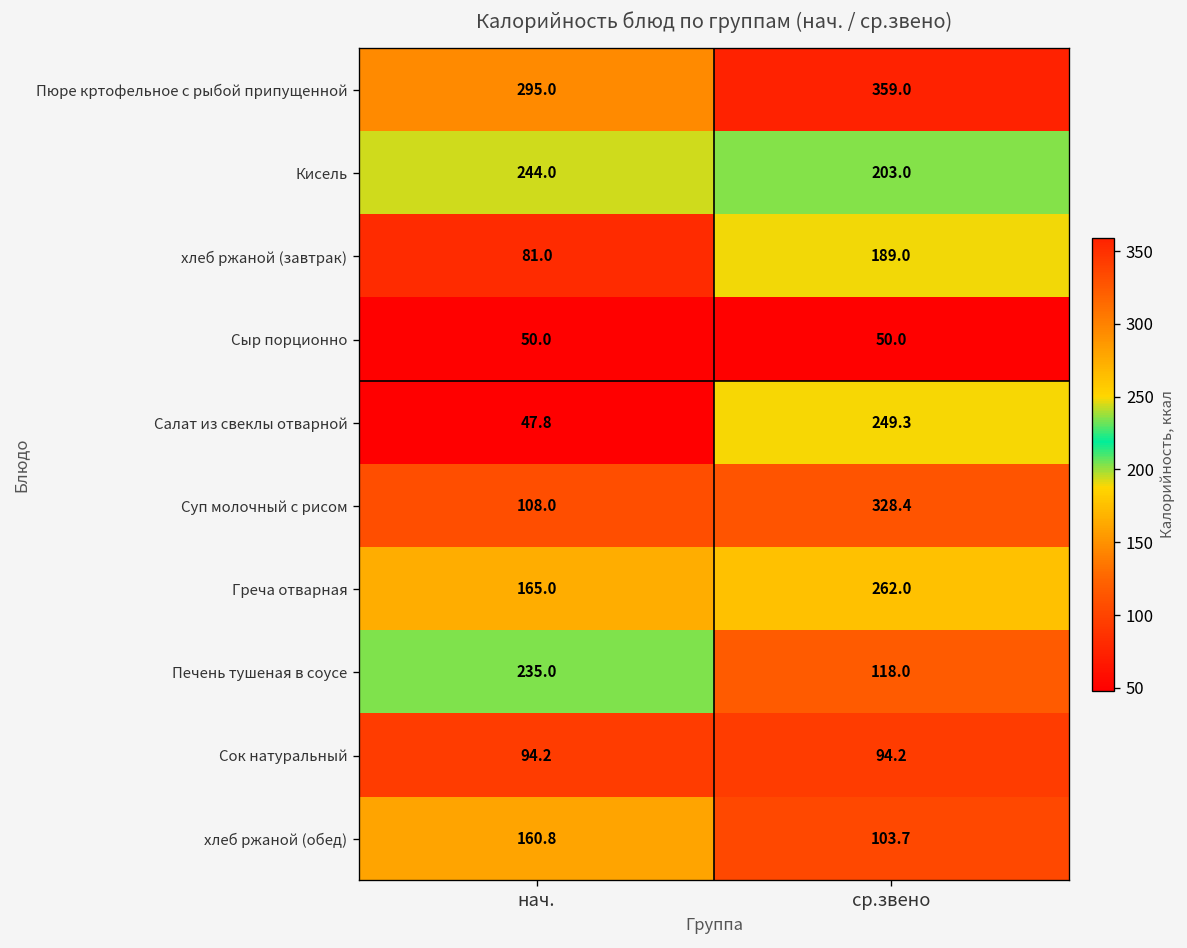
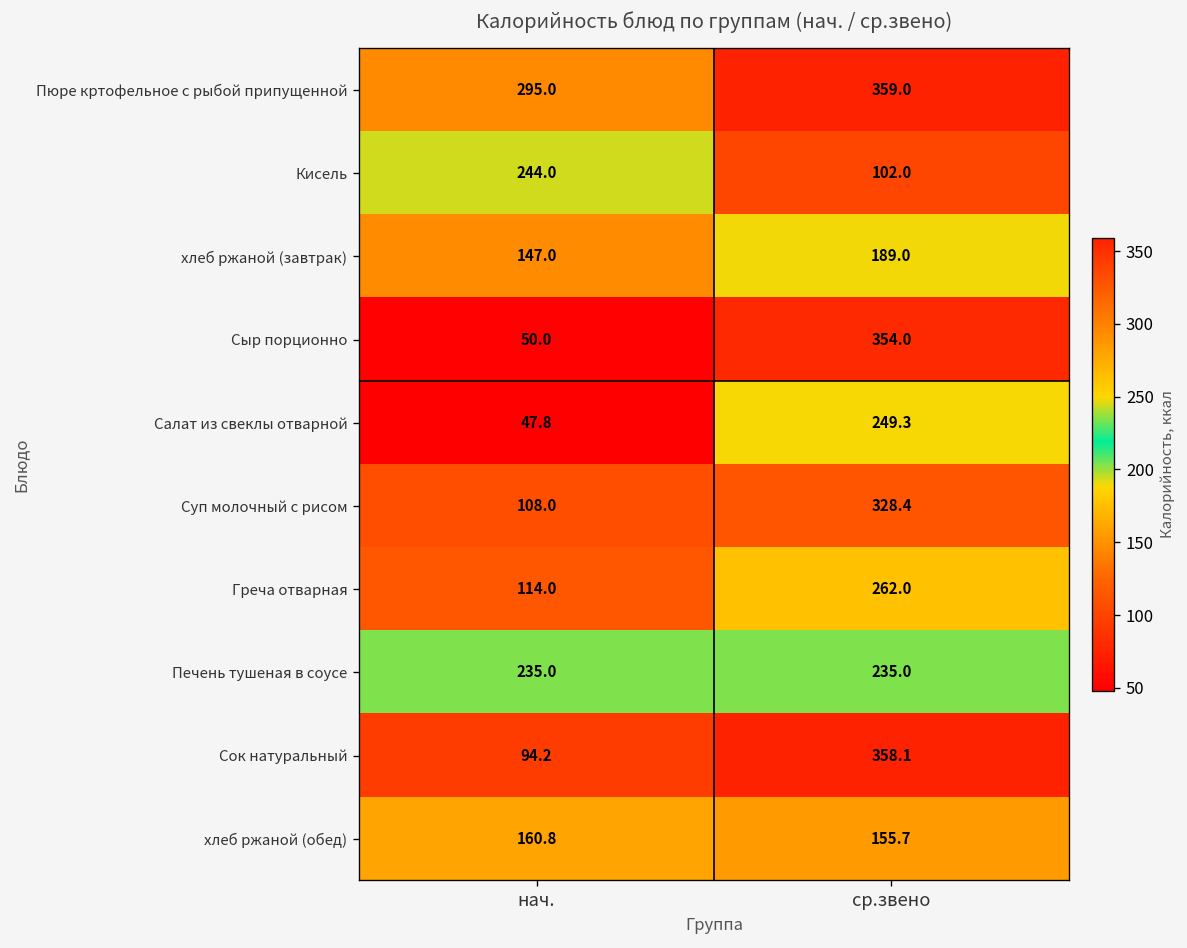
  {
    "Пюре кртофельное с рыбой припущенной": {
      "нач.": 295.0,
      "ср.звено": 359.0
    },
    "Кисель": {
      "нач.": 244.0,
-     "ср.звено": 203.0
+     "ср.звено": 102.0
    },
    "хлеб ржаной (завтрак)": {
-     "нач.": 81.0,
+     "нач.": 147.0,
      "ср.звено": 189.0
    },
    "Сыр порционно": {
      "нач.": 50.0,
-     "ср.звено": 50.0
+     "ср.звено": 354.0
    },
    "Салат из свеклы отварной": {
      "нач.": 47.8,
      "ср.звено": 249.3
    },
    "Суп молочный с рисом": {
      "нач.": 108.0,
      "ср.звено": 328.4
    },
    "Греча отварная": {
-     "нач.": 165.0,
+     "нач.": 114.0,
      "ср.звено": 262.0
    },
    "Печень тушеная в соусе": {
      "нач.": 235.0,
-     "ср.звено": 118.0
+     "ср.звено": 235.0
    },
    "Сок натуральный": {
      "нач.": 94.2,
-     "ср.звено": 94.2
+     "ср.звено": 358.1
    },
    "хлеб ржаной (обед)": {
      "нач.": 160.8,
-     "ср.звено": 103.7
+     "ср.звено": 155.7
    }
  }
